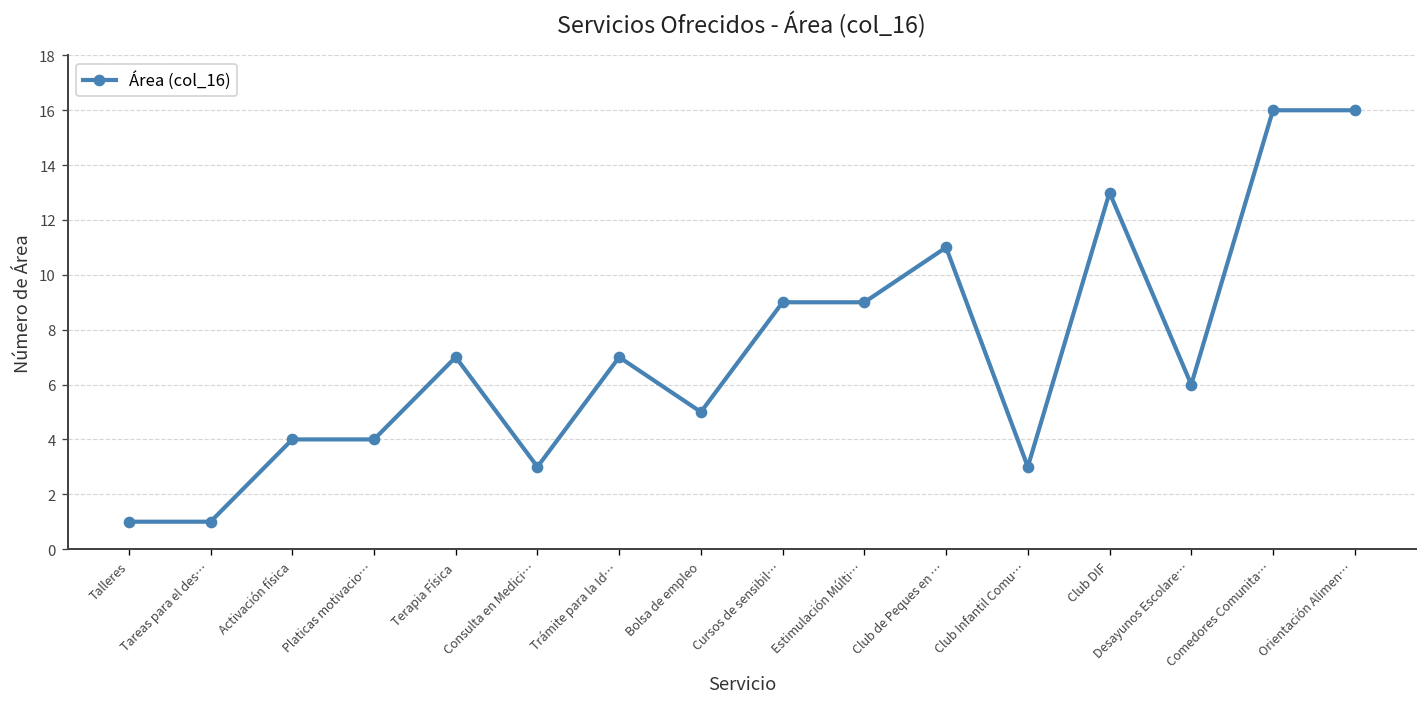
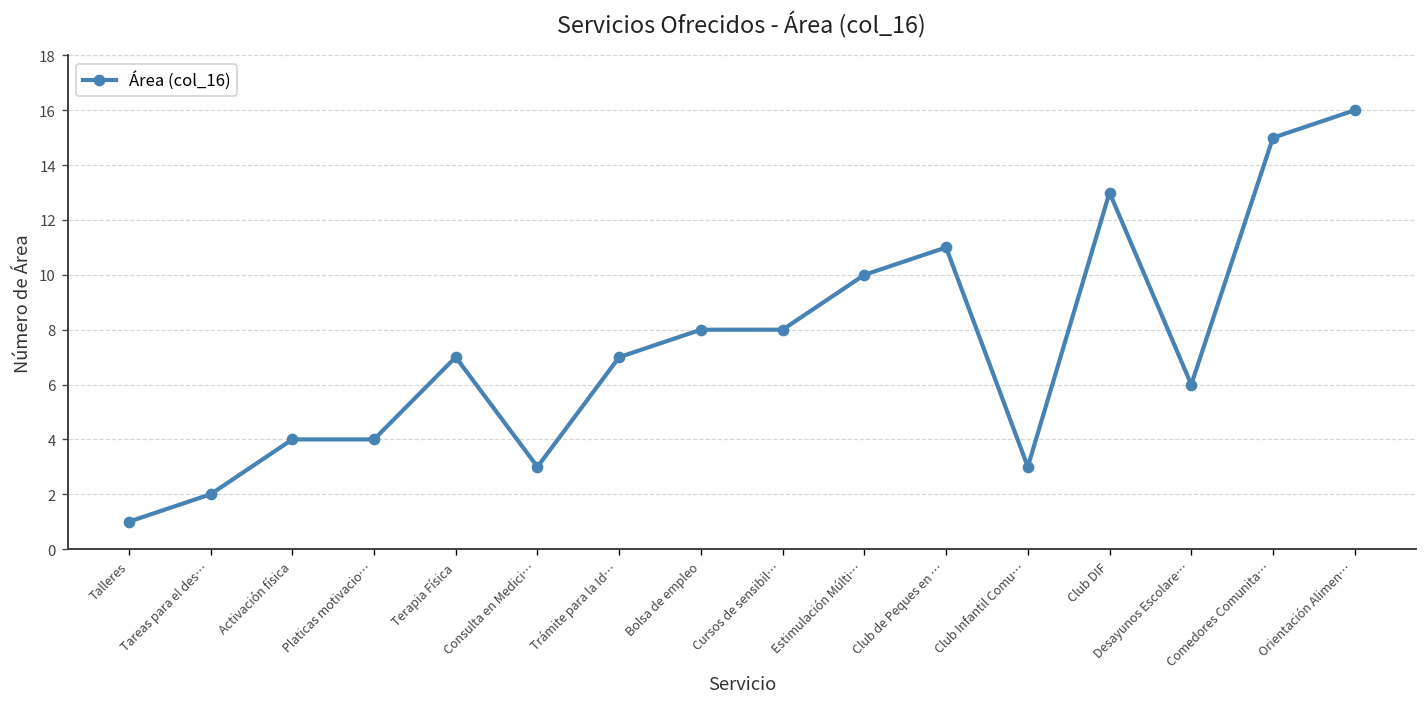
  {
    "Talleres": 1,
-   "Tareas para el des…": 1,
+   "Tareas para el des…": 2,
    "Activación física": 4,
    "Platicas motivacio…": 4,
    "Terapia Física": 7,
    "Consulta en Medici…": 3,
    "Trámite para la Id…": 7,
-   "Bolsa de empleo": 5,
-   "Cursos de sensibil…": 9,
-   "Estimulación Múlti…": 9,
+   "Bolsa de empleo": 8,
+   "Cursos de sensibil…": 8,
+   "Estimulación Múlti…": 10,
    "Club de Peques en …": 11,
    "Club Infantil Comu…": 3,
    "Club DIF": 13,
    "Desayunos Escolare…": 6,
-   "Comedores Comunita…": 16,
+   "Comedores Comunita…": 15,
    "Orientación Alimen…": 16
  }
